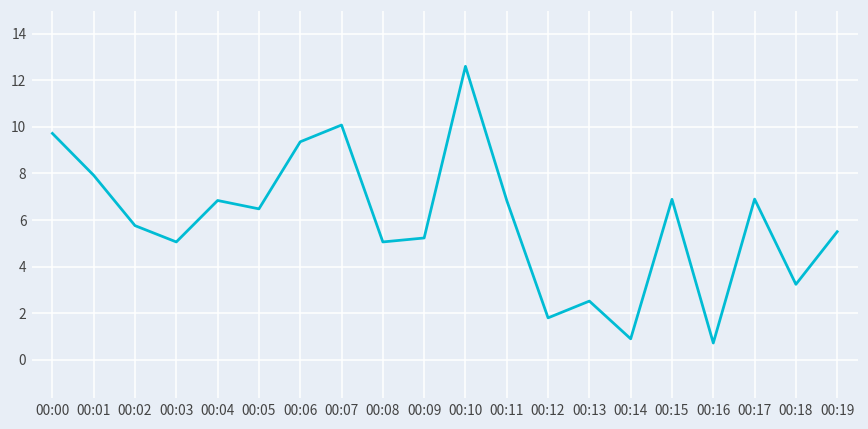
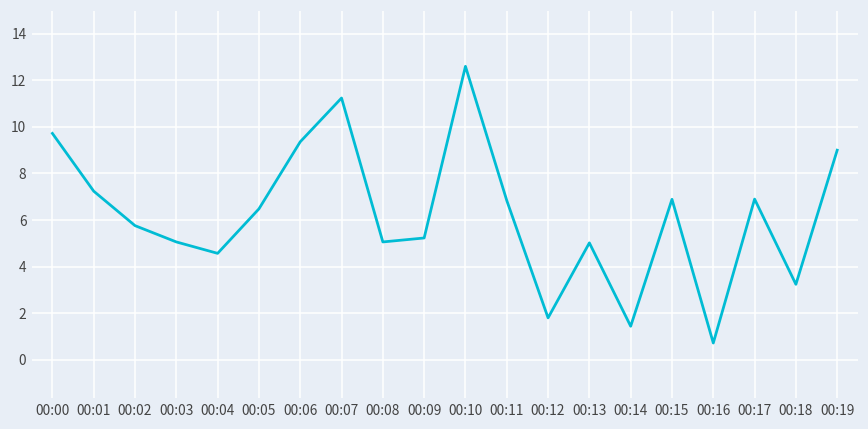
  {
    "00:00": 9.7,
-   "00:01": 7.9,
+   "00:01": 7.2,
    "00:02": 5.8,
    "00:03": 5.1,
-   "00:04": 6.8,
+   "00:04": 4.6,
    "00:05": 6.5,
    "00:06": 9.4,
-   "00:07": 10.1,
+   "00:07": 11.2,
    "00:08": 5.1,
    "00:09": 5.2,
    "00:10": 12.6,
    "00:11": 6.8,
    "00:12": 1.8,
-   "00:13": 2.5,
-   "00:14": 0.9,
+   "00:13": 5.0,
+   "00:14": 1.4,
    "00:15": 6.9,
    "00:16": 0.7,
    "00:17": 6.9,
    "00:18": 3.2,
-   "00:19": 5.5
+   "00:19": 9.0
  }
